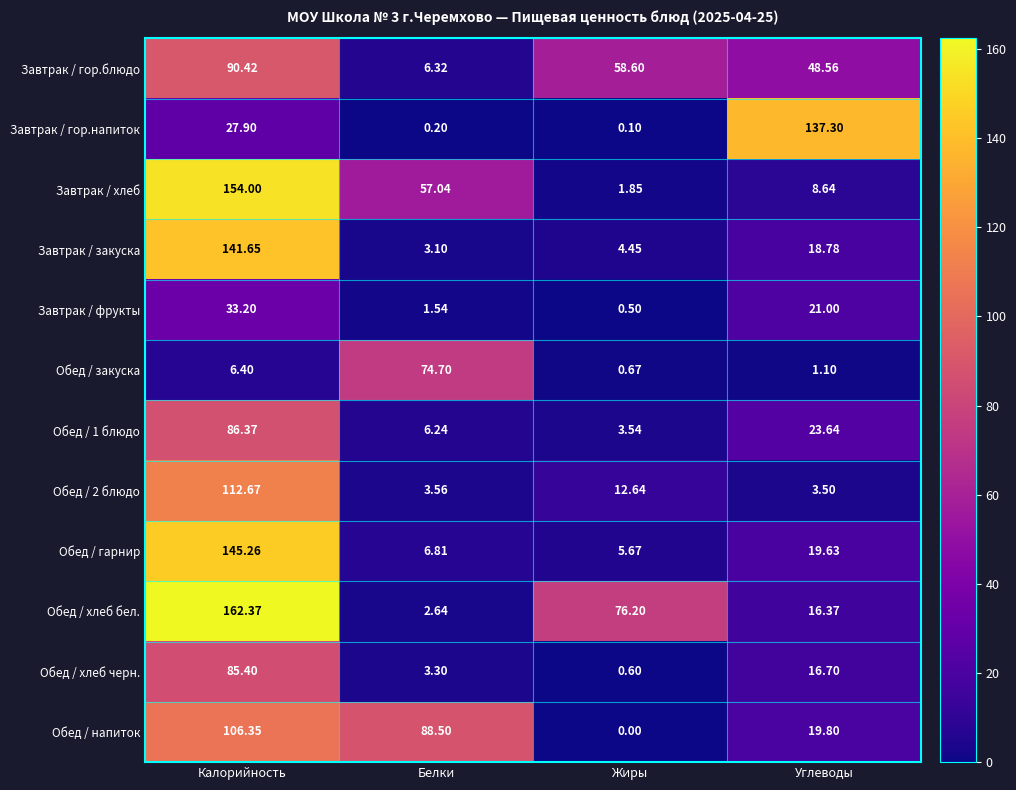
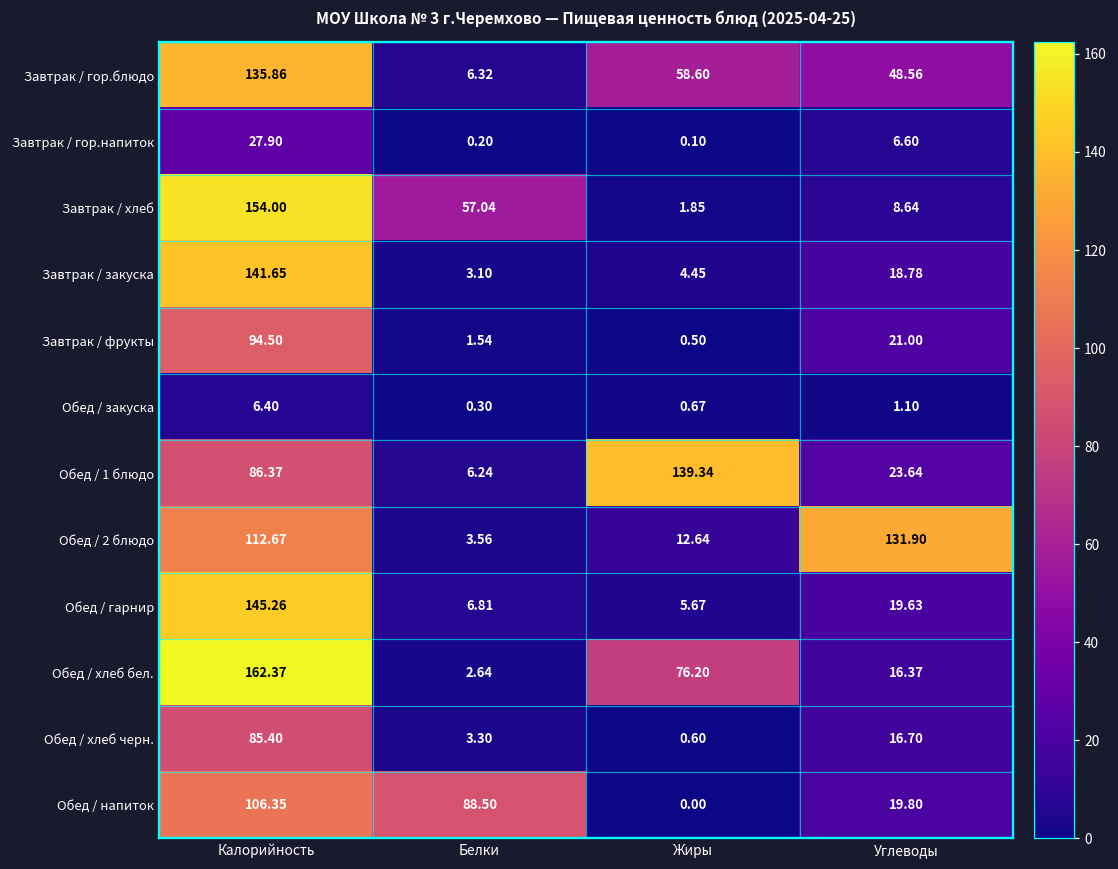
  {
    "Завтрак / гор.блюдо": {
-     "Калорийность": 90.42,
+     "Калорийность": 135.86,
      "Белки": 6.32,
      "Жиры": 58.60,
      "Углеводы": 48.56
    },
    "Завтрак / гор.напиток": {
      "Калорийность": 27.90,
      "Белки": 0.20,
      "Жиры": 0.10,
-     "Углеводы": 137.30
+     "Углеводы": 6.60
    },
    "Завтрак / хлеб": {
      "Калорийность": 154.00,
      "Белки": 57.04,
      "Жиры": 1.85,
      "Углеводы": 8.64
    },
    "Завтрак / закуска": {
      "Калорийность": 141.65,
      "Белки": 3.10,
      "Жиры": 4.45,
      "Углеводы": 18.78
    },
    "Завтрак / фрукты": {
-     "Калорийность": 33.20,
+     "Калорийность": 94.50,
      "Белки": 1.54,
      "Жиры": 0.50,
      "Углеводы": 21.00
    },
    "Обед / закуска": {
      "Калорийность": 6.40,
-     "Белки": 74.70,
+     "Белки": 0.30,
      "Жиры": 0.67,
      "Углеводы": 1.10
    },
    "Обед / 1 блюдо": {
      "Калорийность": 86.37,
      "Белки": 6.24,
-     "Жиры": 3.54,
+     "Жиры": 139.34,
      "Углеводы": 23.64
    },
    "Обед / 2 блюдо": {
      "Калорийность": 112.67,
      "Белки": 3.56,
      "Жиры": 12.64,
-     "Углеводы": 3.50
+     "Углеводы": 131.90
    },
    "Обед / гарнир": {
      "Калорийность": 145.26,
      "Белки": 6.81,
      "Жиры": 5.67,
      "Углеводы": 19.63
    },
    "Обед / хлеб бел.": {
      "Калорийность": 162.37,
      "Белки": 2.64,
      "Жиры": 76.20,
      "Углеводы": 16.37
    },
    "Обед / хлеб черн.": {
      "Калорийность": 85.40,
      "Белки": 3.30,
      "Жиры": 0.60,
      "Углеводы": 16.70
    },
    "Обед / напиток": {
      "Калорийность": 106.35,
      "Белки": 88.50,
      "Жиры": 0.00,
      "Углеводы": 19.80
    }
  }
